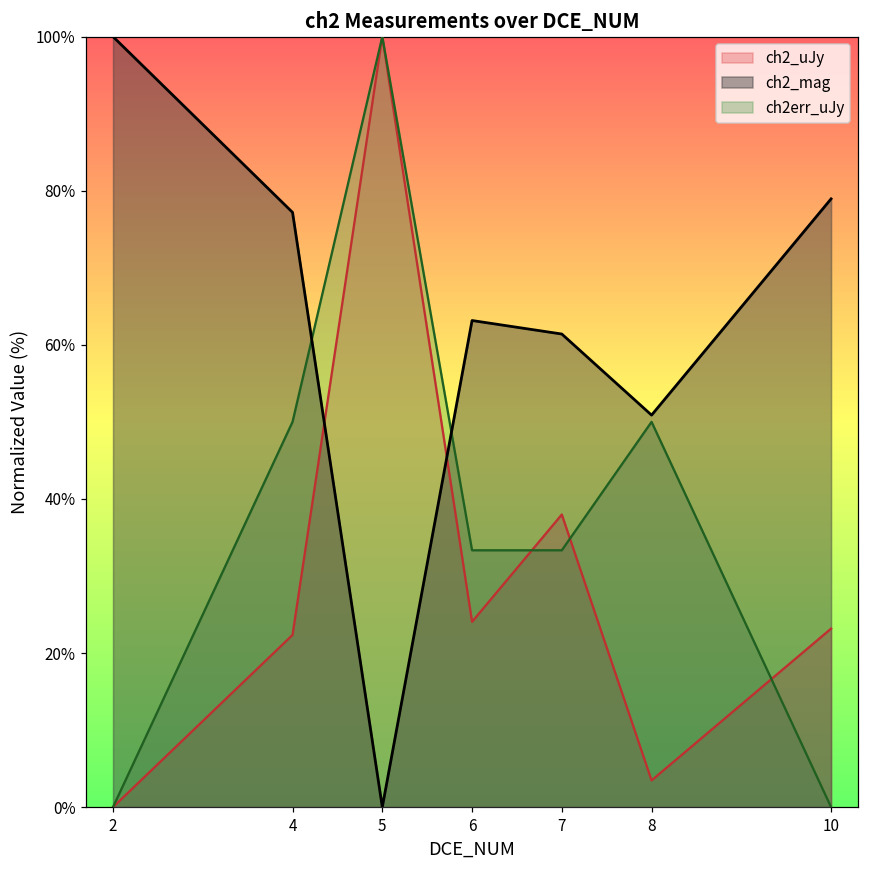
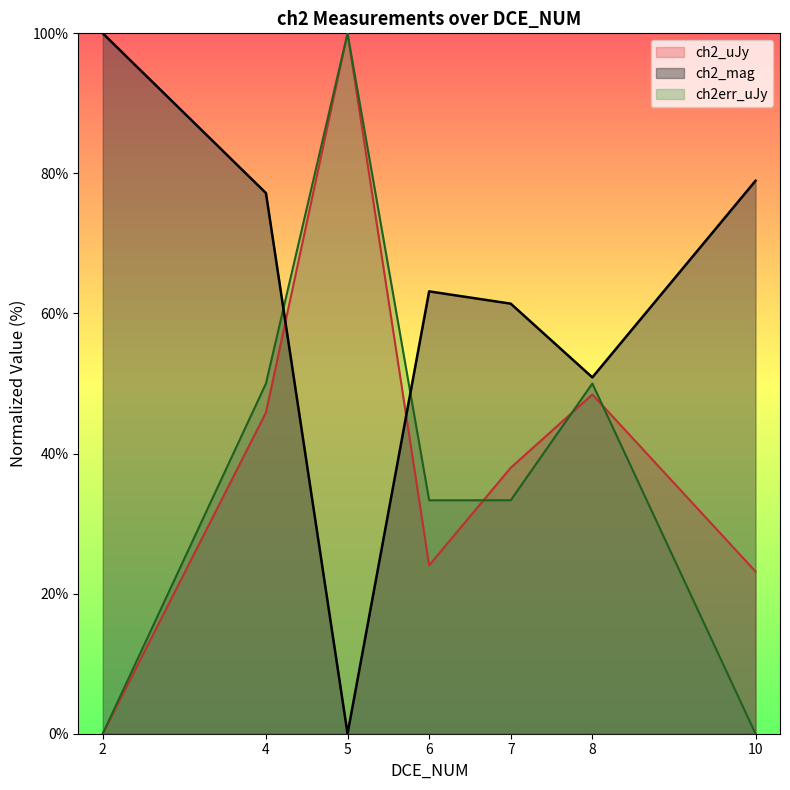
  {
    "ch2_uJy": {
-     "4": "22%",
+     "4": "46%",
      "6": "24%",
      "7": "38%",
-     "8": "3%",
+     "8": "48%",
      "10": "23%"
    }
  }
